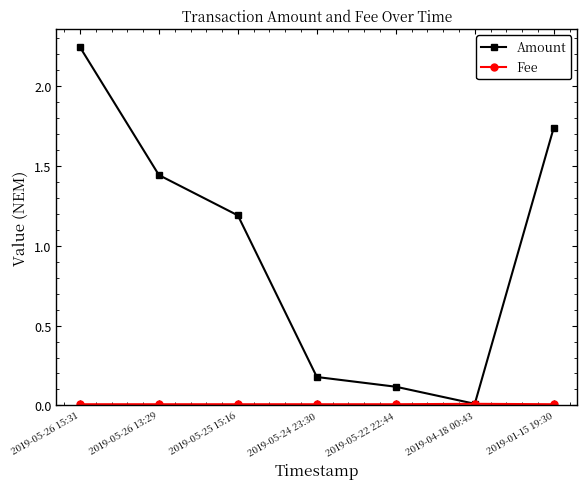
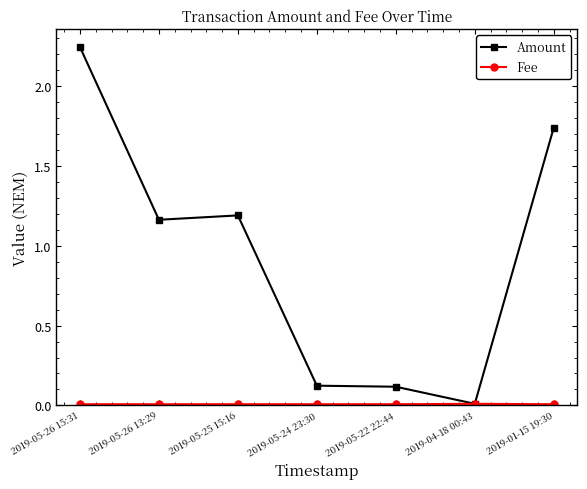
  {
    "Amount": {
      "2019-05-26 15:31": 2.24,
-     "2019-05-26 13:29": 1.44,
+     "2019-05-26 13:29": 1.16,
      "2019-05-25 15:16": 1.19,
-     "2019-05-24 23:30": 0.18,
+     "2019-05-24 23:30": 0.12,
      "2019-05-22 22:44": 0.12,
      "2019-01-15 19:30": 1.74
    },
    "Fee": {
      "2019-05-26 15:31": 0.01,
      "2019-05-26 13:29": 0.01,
      "2019-05-25 15:16": 0.01,
      "2019-05-24 23:30": 0.01,
      "2019-05-22 22:44": 0.01,
      "2019-01-15 19:30": 0.01
    }
  }
